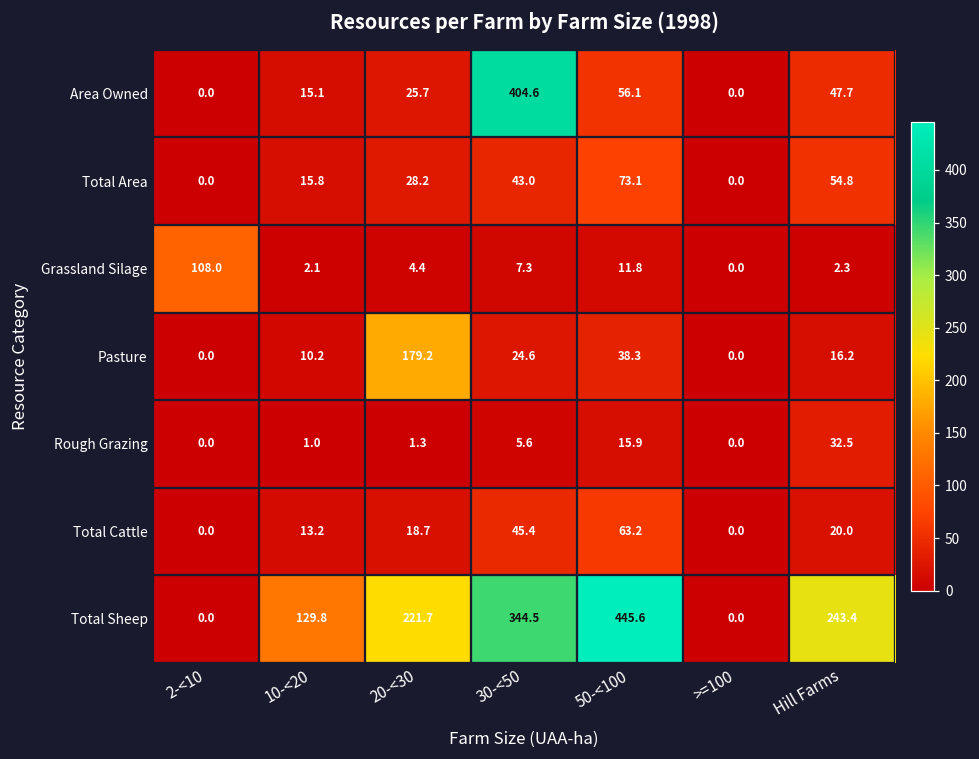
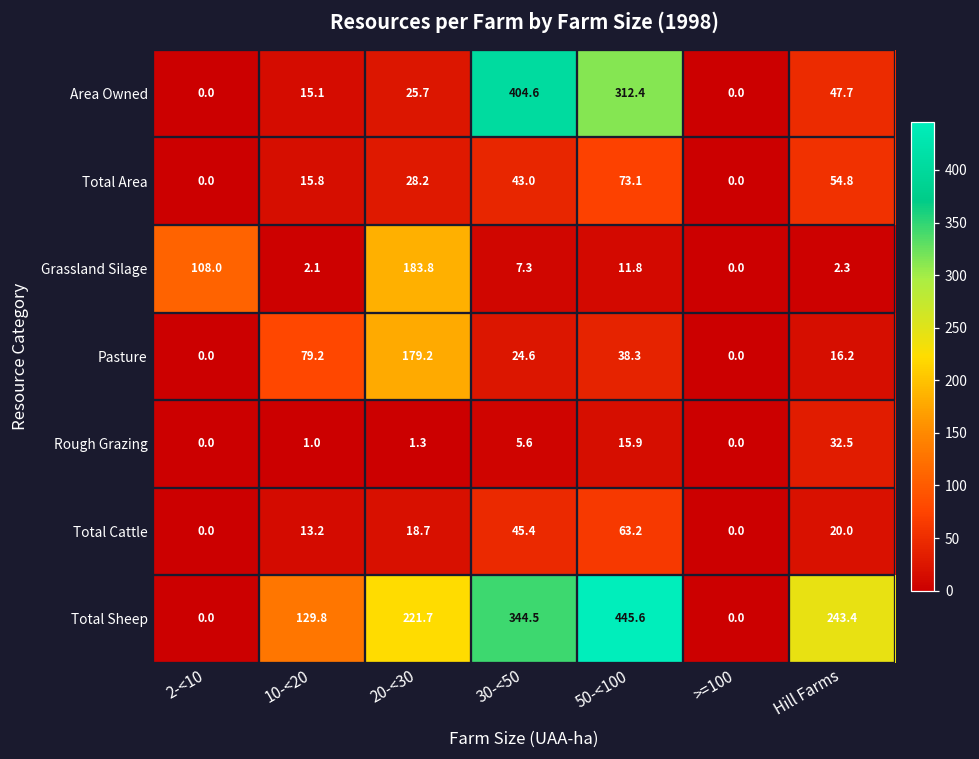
  {
    "Area Owned": {
      "2-<10": 0.0,
      "10-<20": 15.1,
      "20-<30": 25.7,
      "30-<50": 404.6,
-     "50-<100": 56.1,
+     "50-<100": 312.4,
      ">=100": 0.0,
      "Hill Farms": 47.7
    },
    "Total Area": {
      "2-<10": 0.0,
      "10-<20": 15.8,
      "20-<30": 28.2,
      "30-<50": 43.0,
      "50-<100": 73.1,
      ">=100": 0.0,
      "Hill Farms": 54.8
    },
    "Grassland Silage": {
      "2-<10": 108.0,
      "10-<20": 2.1,
-     "20-<30": 4.4,
+     "20-<30": 183.8,
      "30-<50": 7.3,
      "50-<100": 11.8,
      ">=100": 0.0,
      "Hill Farms": 2.3
    },
    "Pasture": {
      "2-<10": 0.0,
-     "10-<20": 10.2,
+     "10-<20": 79.2,
      "20-<30": 179.2,
      "30-<50": 24.6,
      "50-<100": 38.3,
      ">=100": 0.0,
      "Hill Farms": 16.2
    },
    "Rough Grazing": {
      "2-<10": 0.0,
      "10-<20": 1.0,
      "20-<30": 1.3,
      "30-<50": 5.6,
      "50-<100": 15.9,
      ">=100": 0.0,
      "Hill Farms": 32.5
    },
    "Total Cattle": {
      "2-<10": 0.0,
      "10-<20": 13.2,
      "20-<30": 18.7,
      "30-<50": 45.4,
      "50-<100": 63.2,
      ">=100": 0.0,
      "Hill Farms": 20.0
    },
    "Total Sheep": {
      "2-<10": 0.0,
      "10-<20": 129.8,
      "20-<30": 221.7,
      "30-<50": 344.5,
      "50-<100": 445.6,
      ">=100": 0.0,
      "Hill Farms": 243.4
    }
  }
